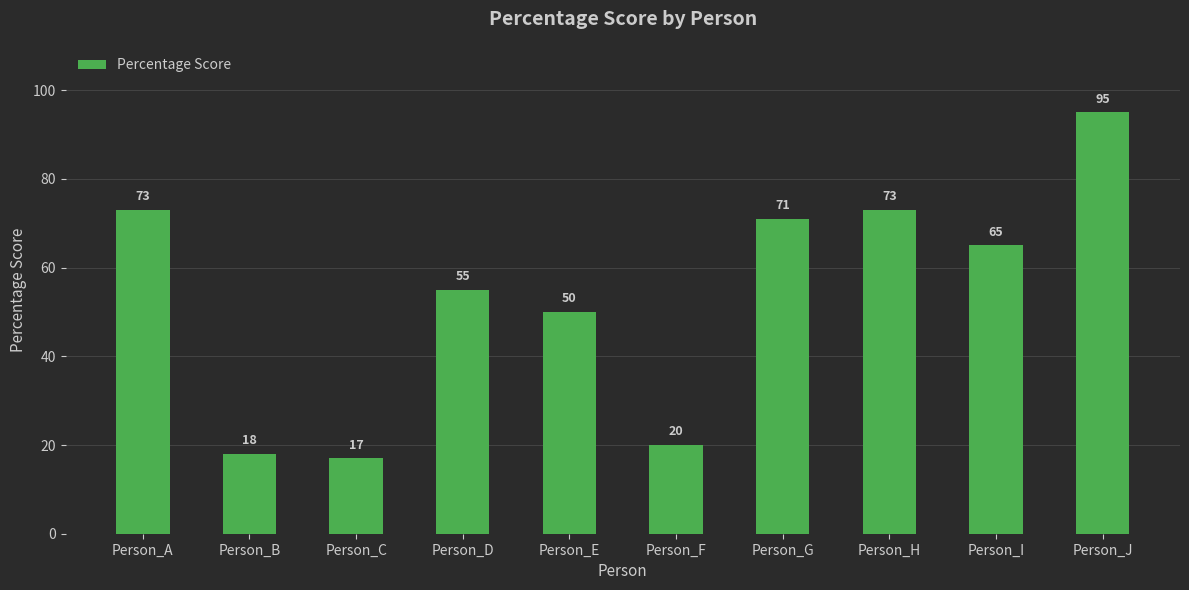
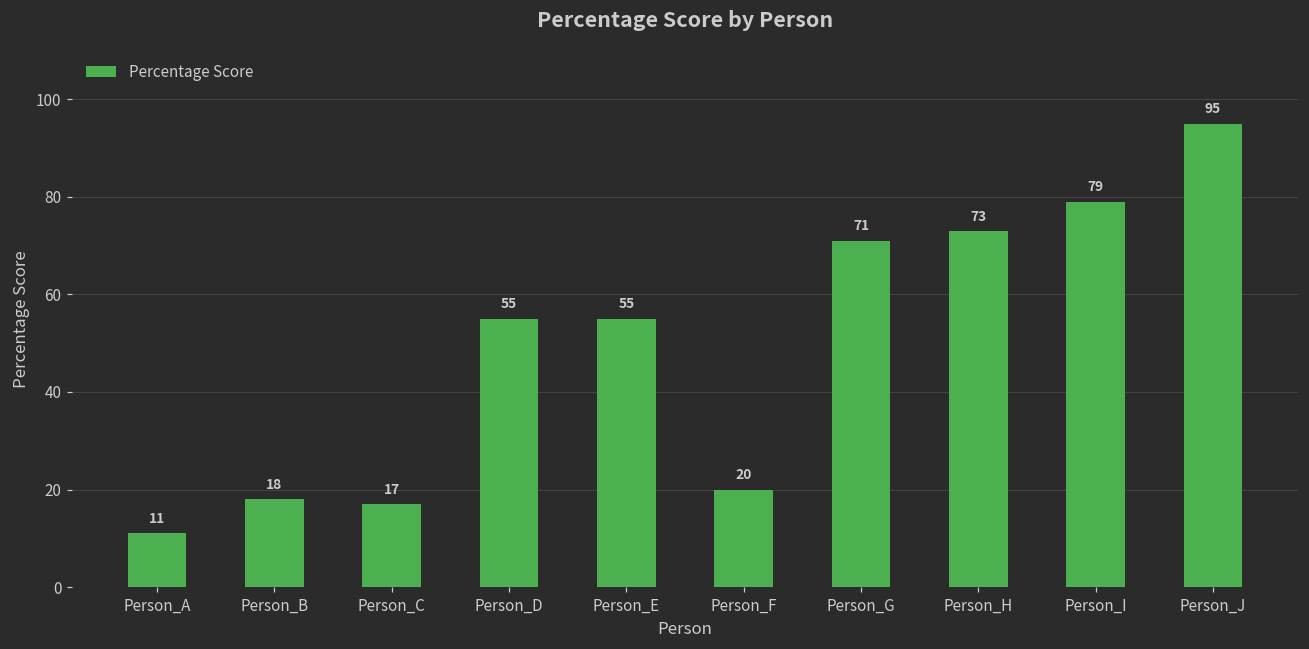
  {
-   "Person_A": 73,
+   "Person_A": 11,
    "Person_B": 18,
    "Person_C": 17,
    "Person_D": 55,
-   "Person_E": 50,
+   "Person_E": 55,
    "Person_F": 20,
    "Person_G": 71,
    "Person_H": 73,
-   "Person_I": 65,
+   "Person_I": 79,
    "Person_J": 95
  }
